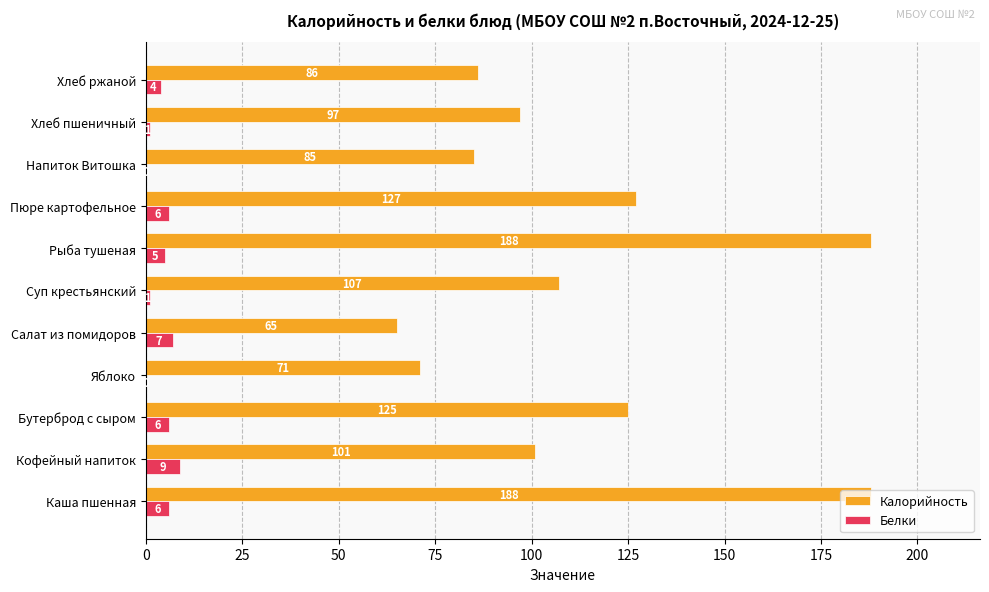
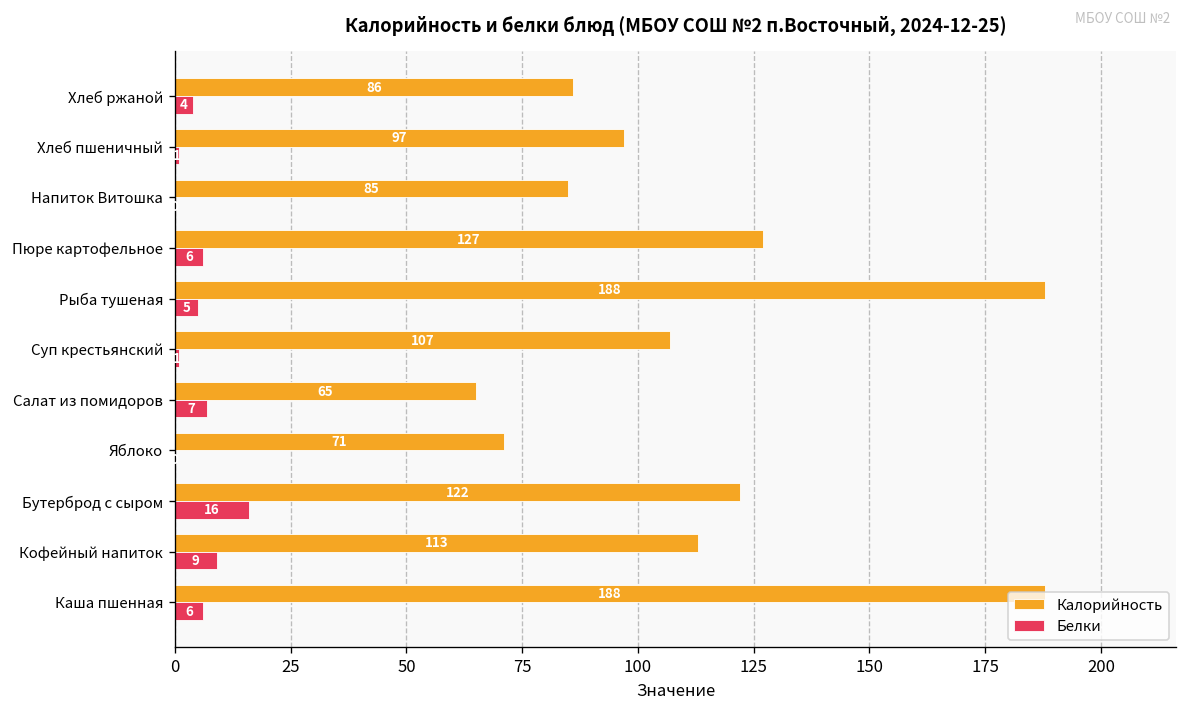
  {
    "Калорийность": {
      "Хлеб ржаной": 86,
      "Хлеб пшеничный": 97,
      "Напиток Витошка": 85,
      "Пюре картофельное": 127,
      "Рыба тушеная": 188,
      "Суп крестьянский": 107,
      "Салат из помидоров": 65,
      "Яблоко": 71,
-     "Бутерброд с сыром": 125,
-     "Кофейный напиток": 101
+     "Бутерброд с сыром": 122,
+     "Кофейный напиток": 113
    },
    "Белки": {
      "Хлеб ржаной": 4,
      "Пюре картофельное": 6,
      "Рыба тушеная": 5,
      "Салат из помидоров": 7,
-     "Бутерброд с сыром": 6,
+     "Бутерброд с сыром": 16,
      "Кофейный напиток": 9,
      "Каша пшенная": 6
    }
  }
